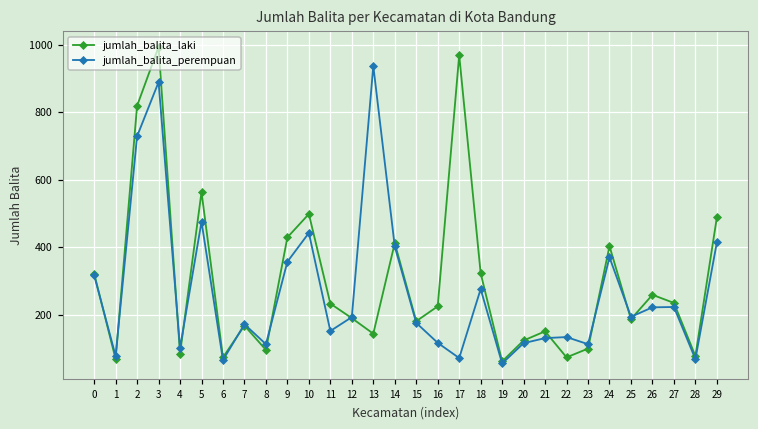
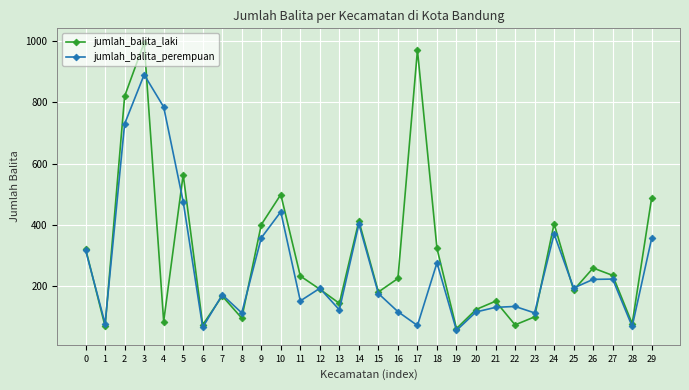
  {
    "jumlah_balita_laki": {
      "1": 70,
      "2": 820,
      "4": 90,
      "5": 560,
      "8": 100,
-     "9": 430,
+     "9": 400,
      "10": 500,
      "11": 230,
      "13": 150,
      "14": 410,
      "16": 230,
      "17": 970,
      "18": 320,
      "21": 150,
      "22": 80,
      "23": 100,
      "24": 400,
      "26": 260,
      "27": 240,
      "28": 80,
      "29": 490
    },
    "jumlah_balita_perempuan": {
      "1": 80,
      "2": 730,
      "3": 890,
-     "4": 100,
+     "4": 780,
      "5": 480,
      "8": 110,
      "9": 360,
      "10": 440,
      "11": 150,
-     "13": 940,
+     "13": 120,
      "14": 400,
      "16": 120,
      "17": 70,
      "18": 280,
      "21": 130,
      "22": 140,
      "23": 110,
      "24": 370,
      "26": 220,
      "27": 220,
      "28": 70,
-     "29": 420
+     "29": 360
    }
  }
